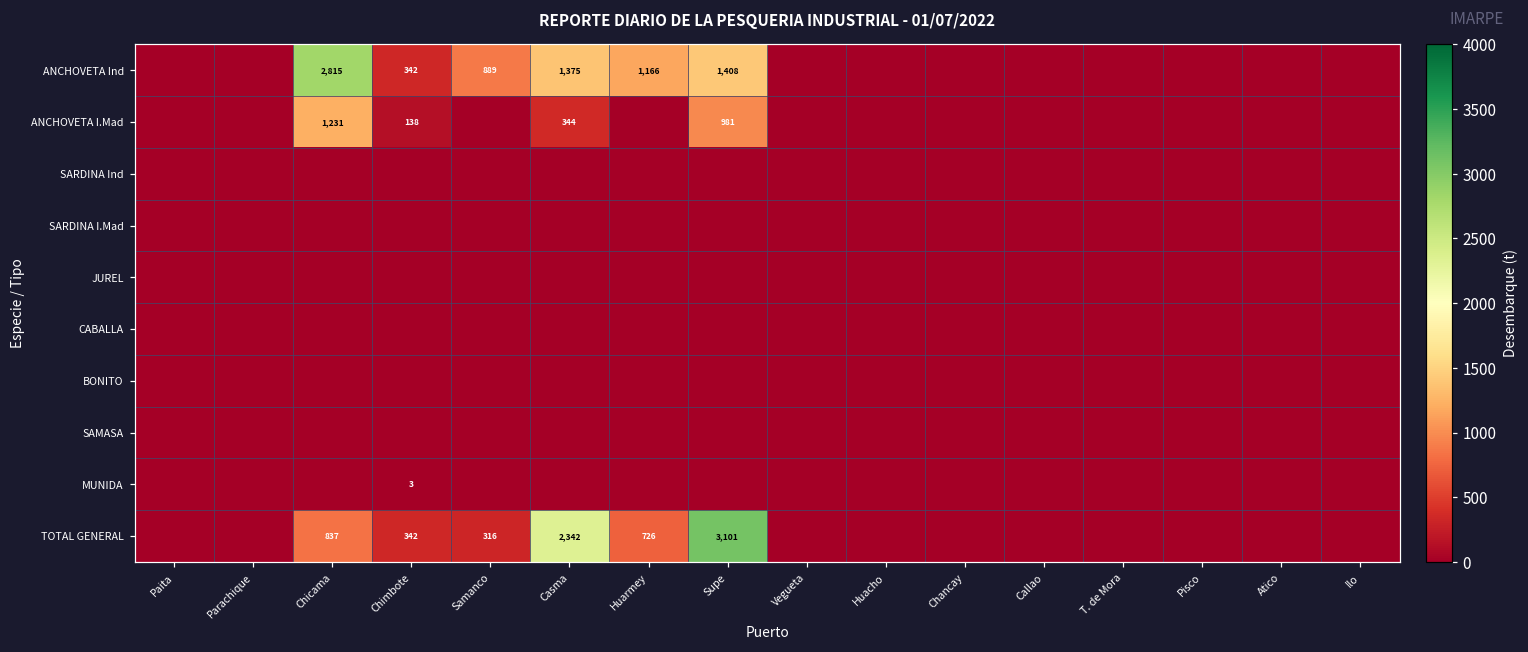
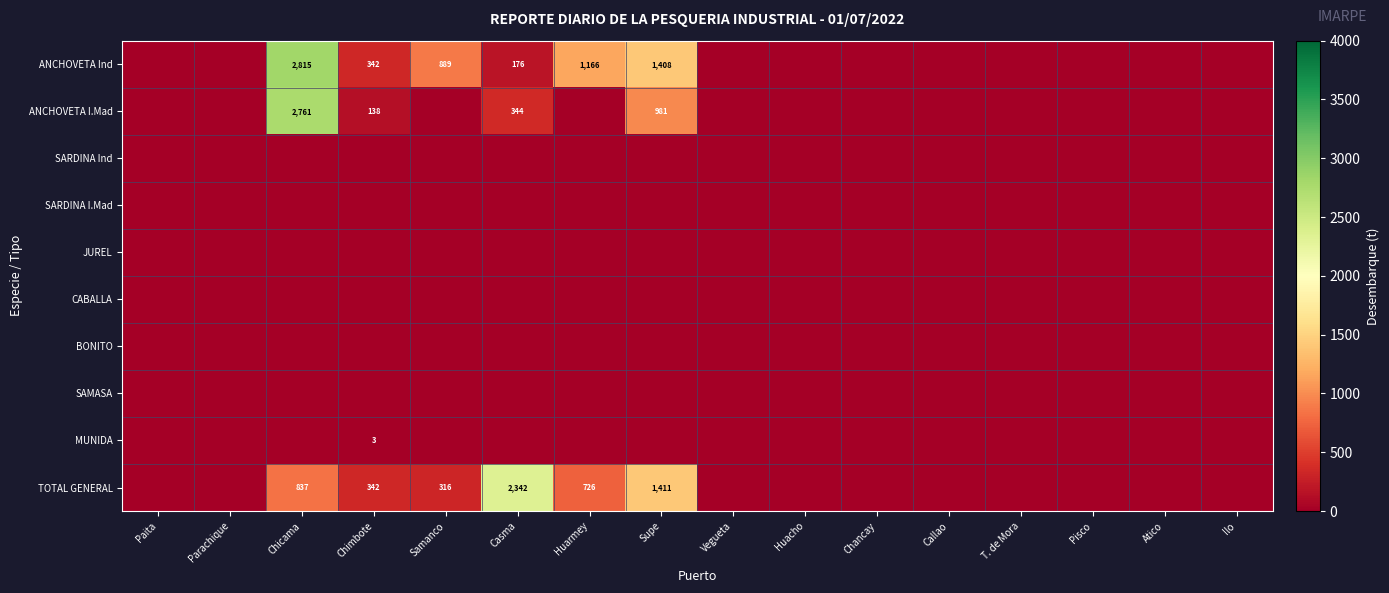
  {
    "ANCHOVETA Ind": {
      "Chicama": "2,815",
      "Chimbote": "342",
      "Samanco": "889",
-     "Casma": "1,375",
+     "Casma": "176",
      "Huarmey": "1,166",
      "Supe": "1,408"
    },
    "ANCHOVETA I.Mad": {
-     "Chicama": "1,231",
+     "Chicama": "2,761",
      "Chimbote": "138",
      "Casma": "344",
      "Supe": "981"
    },
    "MUNIDA": {
      "Chimbote": "3"
    },
    "TOTAL GENERAL": {
      "Chicama": "837",
      "Chimbote": "342",
      "Samanco": "316",
      "Casma": "2,342",
      "Huarmey": "726",
-     "Supe": "3,101"
+     "Supe": "1,411"
    }
  }
